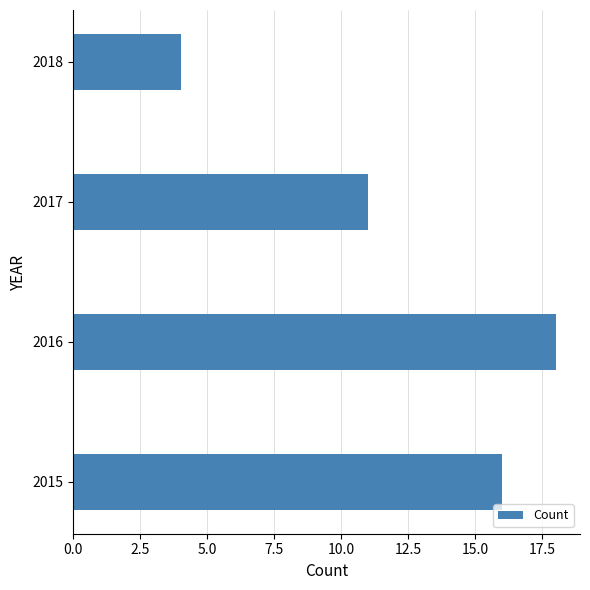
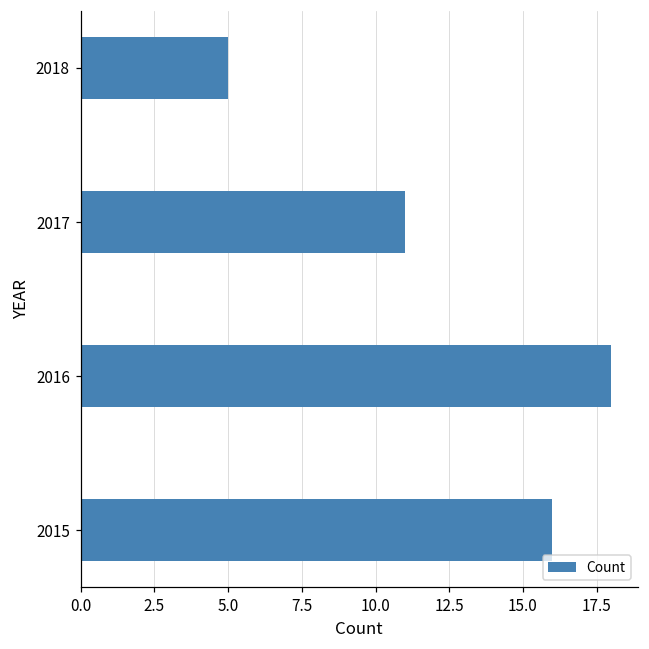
  {
-   "2018": 4,
+   "2018": 5,
    "2017": 11,
    "2016": 18,
    "2015": 16
  }
